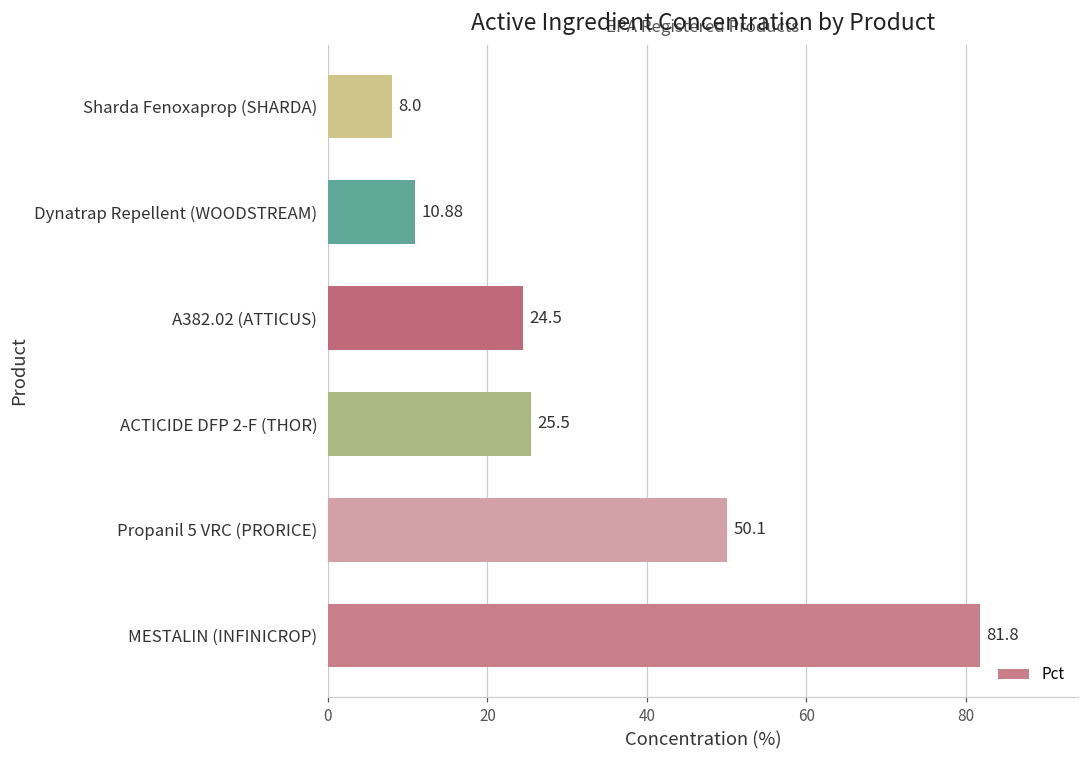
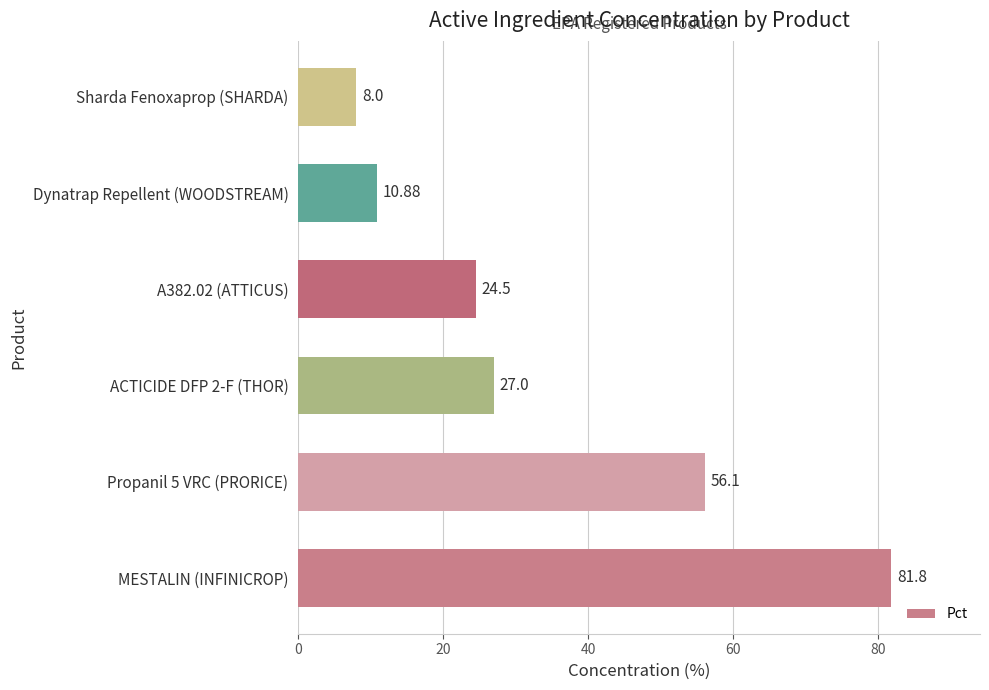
  {
    "Sharda Fenoxaprop (SHARDA)": 8.0,
    "Dynatrap Repellent (WOODSTREAM)": 10.88,
    "A382.02 (ATTICUS)": 24.5,
-   "ACTICIDE DFP 2-F (THOR)": 25.5,
-   "Propanil 5 VRC (PRORICE)": 50.1,
+   "ACTICIDE DFP 2-F (THOR)": 27.0,
+   "Propanil 5 VRC (PRORICE)": 56.1,
    "MESTALIN (INFINICROP)": 81.8
  }
